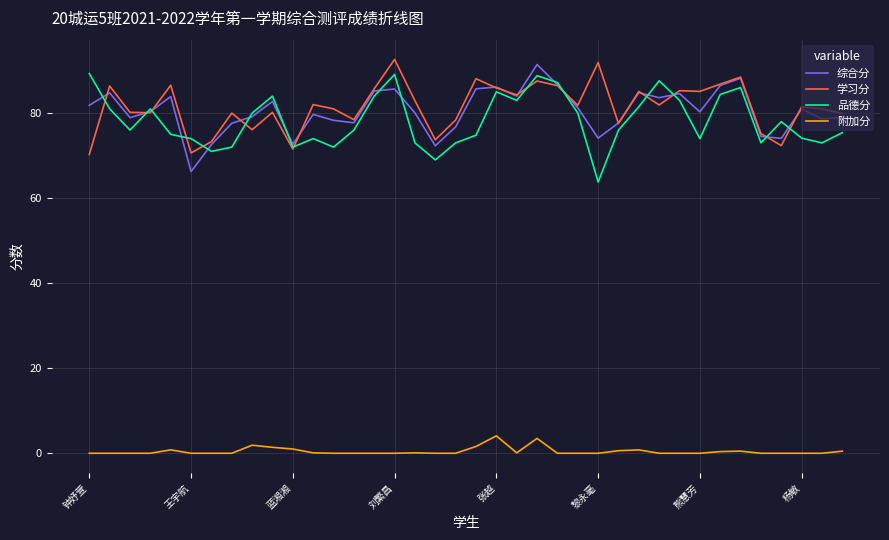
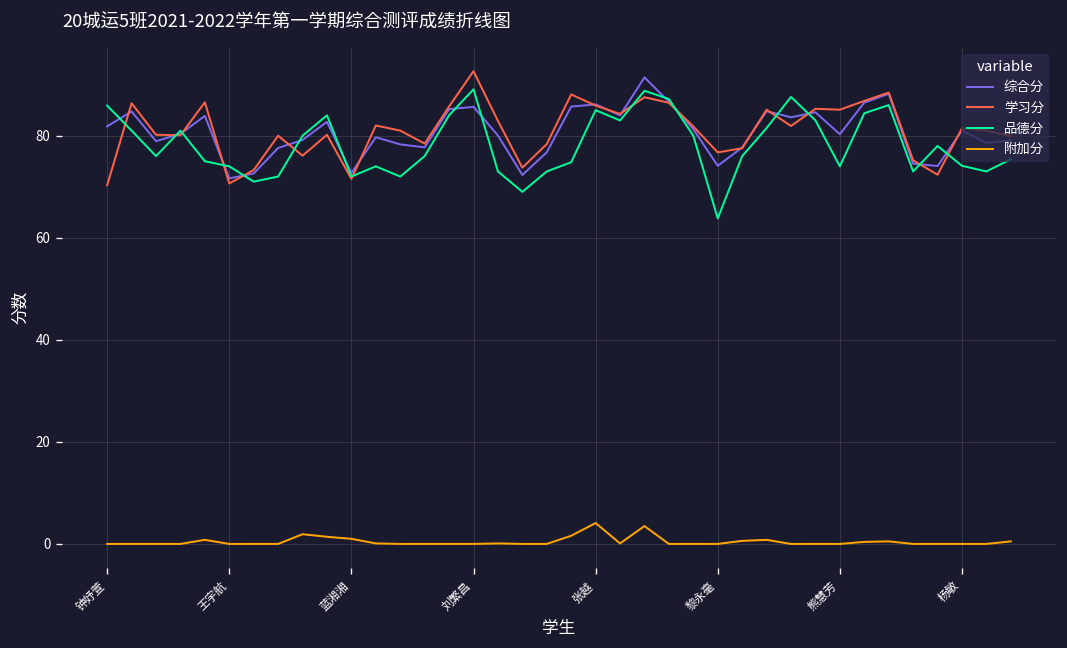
  {
    "综合分": {
      "钟妤萱": 82,
-     "王宇航": 66,
+     "王宇航": 72,
      "蓝湘湘": 73,
      "刘繁昌": 86,
      "黎永毫": 74,
      "熊慧芳": 80
    },
    "学习分": {
      "钟妤萱": 70,
      "王宇航": 71,
      "刘繁昌": 93,
-     "黎永毫": 92,
+     "黎永毫": 77,
      "熊慧芳": 85
    },
    "品德分": {
-     "钟妤萱": 89,
+     "钟妤萱": 86,
      "王宇航": 74,
      "刘繁昌": 89,
      "张越": 85,
      "黎永毫": 64,
      "熊慧芳": 74,
      "杨敏": 74
    },
    "附加分": {
      "钟妤萱": 0,
      "王宇航": 0,
      "蓝湘湘": 1,
      "刘繁昌": 0,
      "张越": 4,
      "黎永毫": 0,
      "熊慧芳": 0,
      "杨敏": 0
    }
  }
